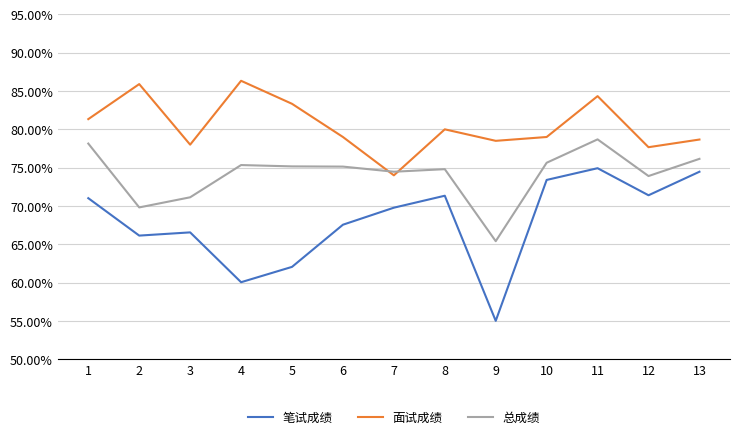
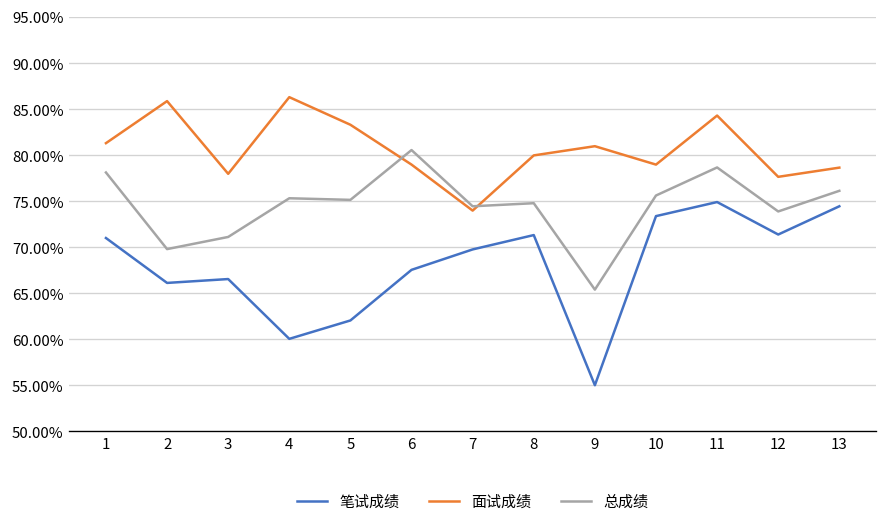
  {
    "笔试成绩": {
      "1": "71%",
      "2": "66%",
      "3": "67%",
      "4": "60%",
      "5": "62%",
      "6": "68%",
      "7": "70%",
      "8": "71%",
      "9": "55%",
      "10": "73%",
      "11": "75%",
      "12": "71%",
      "13": "74%"
    },
    "面试成绩": {
      "1": "81%",
      "2": "86%",
      "3": "78%",
      "4": "86%",
      "5": "83%",
      "6": "79%",
      "7": "74%",
      "8": "80%",
-     "9": "79%",
+     "9": "81%",
      "10": "79%",
      "11": "84%",
      "12": "78%",
      "13": "79%"
    },
    "总成绩": {
      "1": "78%",
      "2": "70%",
      "3": "71%",
      "4": "75%",
      "5": "75%",
-     "6": "75%",
+     "6": "81%",
      "7": "74%",
      "8": "75%",
      "9": "65%",
      "10": "76%",
      "11": "79%",
      "12": "74%",
      "13": "76%"
    }
  }
